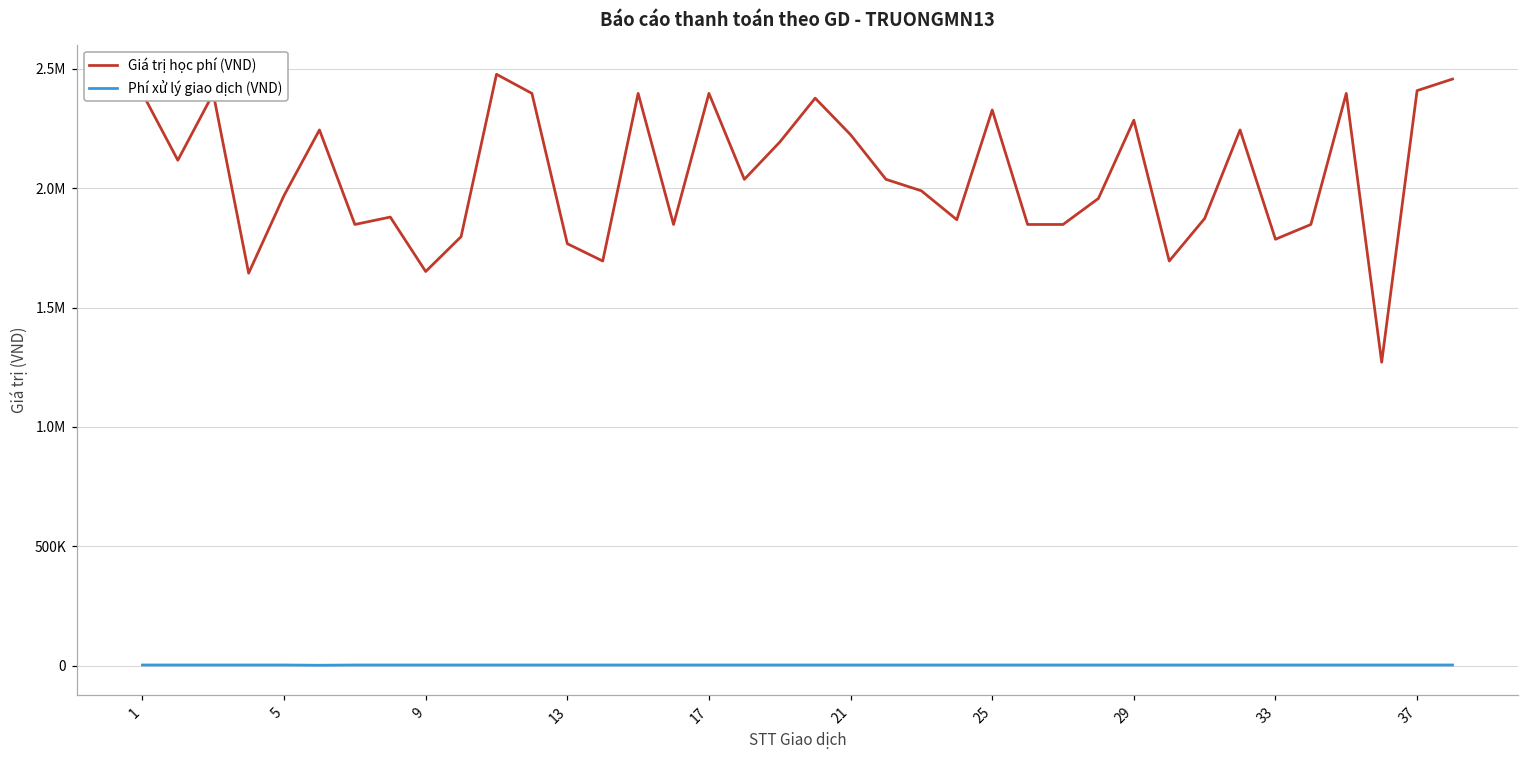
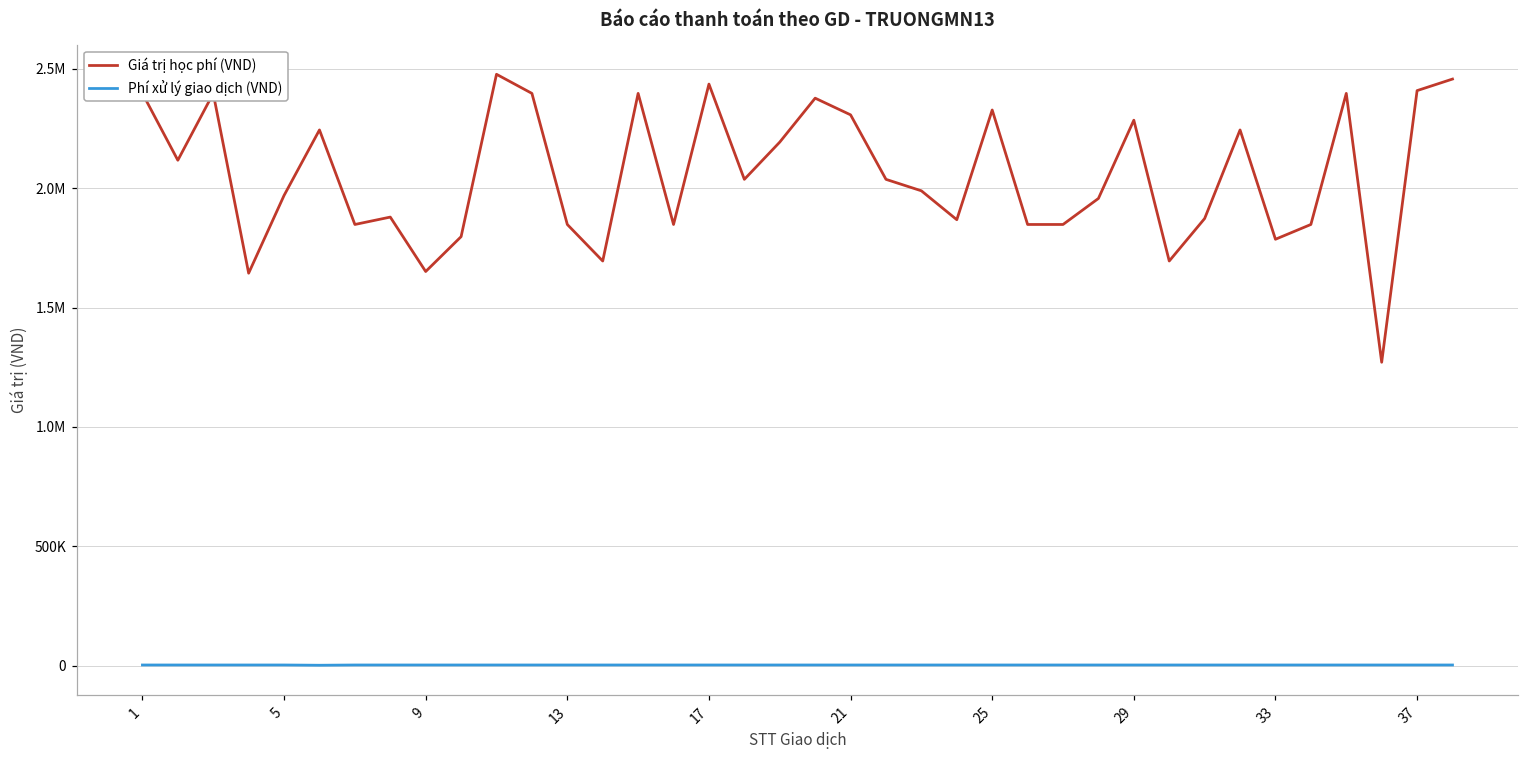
  {
    "Giá trị học phí (VND)": {
      "5": 1970000,
      "9": 1650000,
-     "13": 1770000,
-     "17": 2400000,
-     "21": 2220000,
+     "13": 1850000,
+     "17": 2440000,
+     "21": 2310000,
      "25": 2330000,
      "29": 2280000,
      "33": 1790000,
      "37": 2410000
    },
    "Phí xử lý giao dịch (VND)": {
      "1": 0,
      "5": 0,
      "9": 0,
      "13": 0,
      "17": 0,
      "21": 0,
      "25": 0,
      "29": 0,
      "33": 0,
      "37": 0
    }
  }
